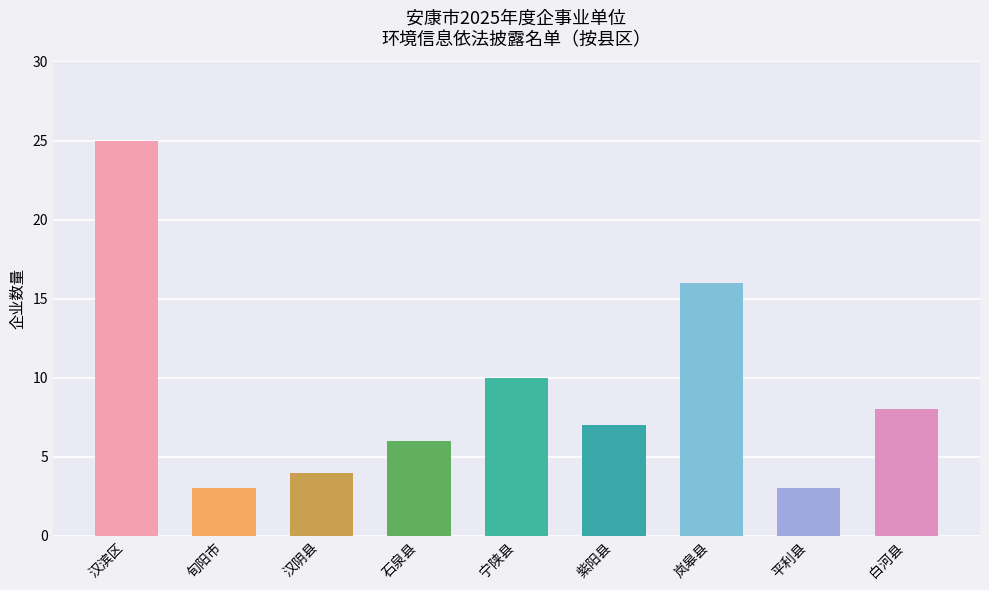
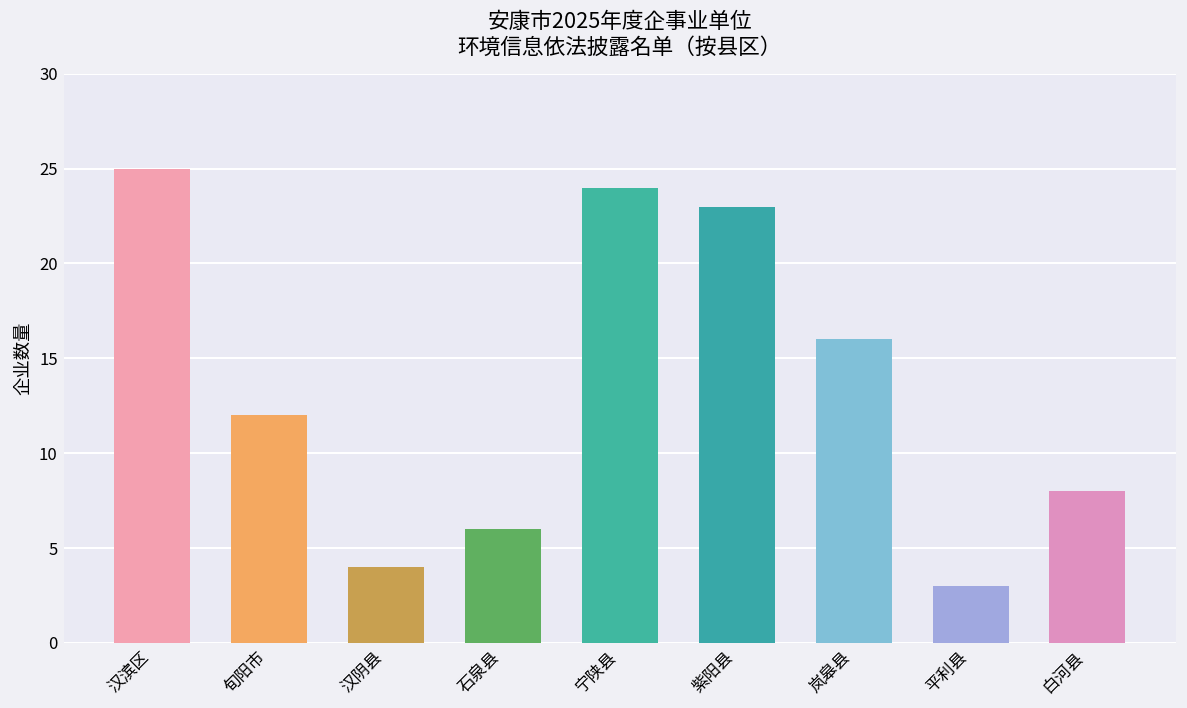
  {
    "汉滨区": 25,
-   "旬阳市": 3,
+   "旬阳市": 12,
    "汉阴县": 4,
    "石泉县": 6,
-   "宁陕县": 10,
-   "紫阳县": 7,
+   "宁陕县": 24,
+   "紫阳县": 23,
    "岚皋县": 16,
    "平利县": 3,
    "白河县": 8
  }
